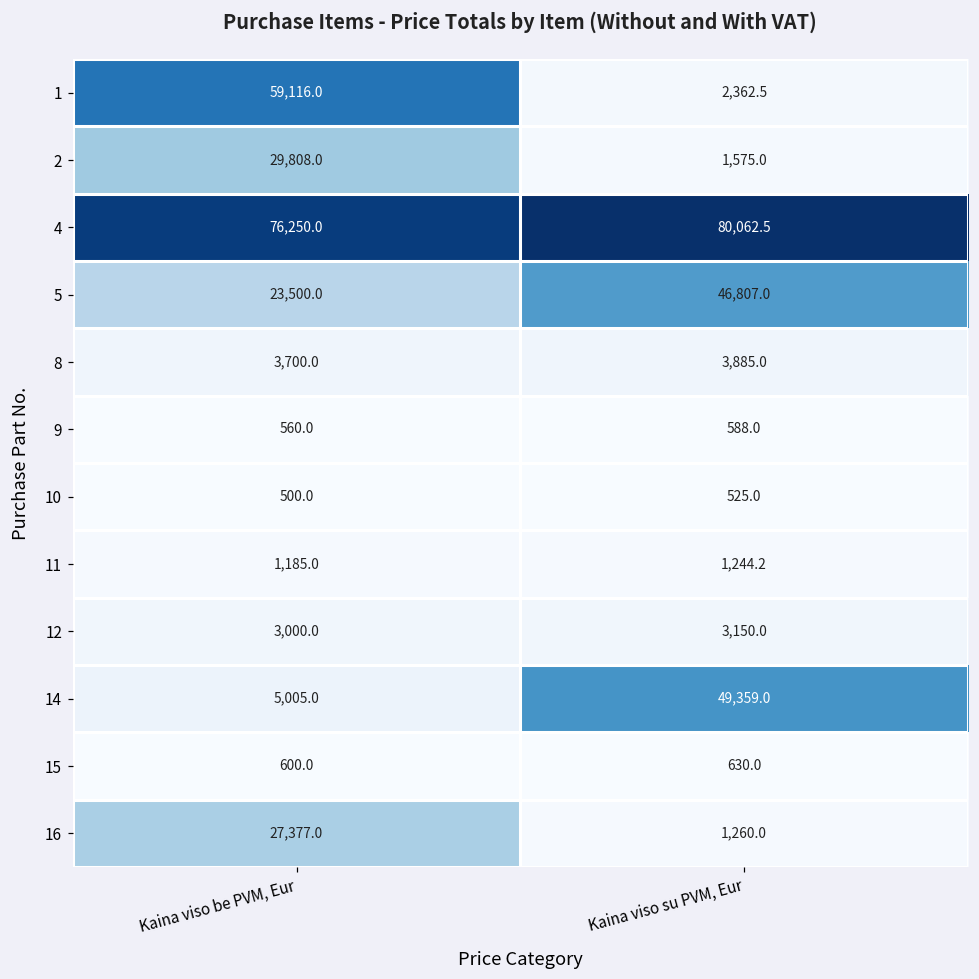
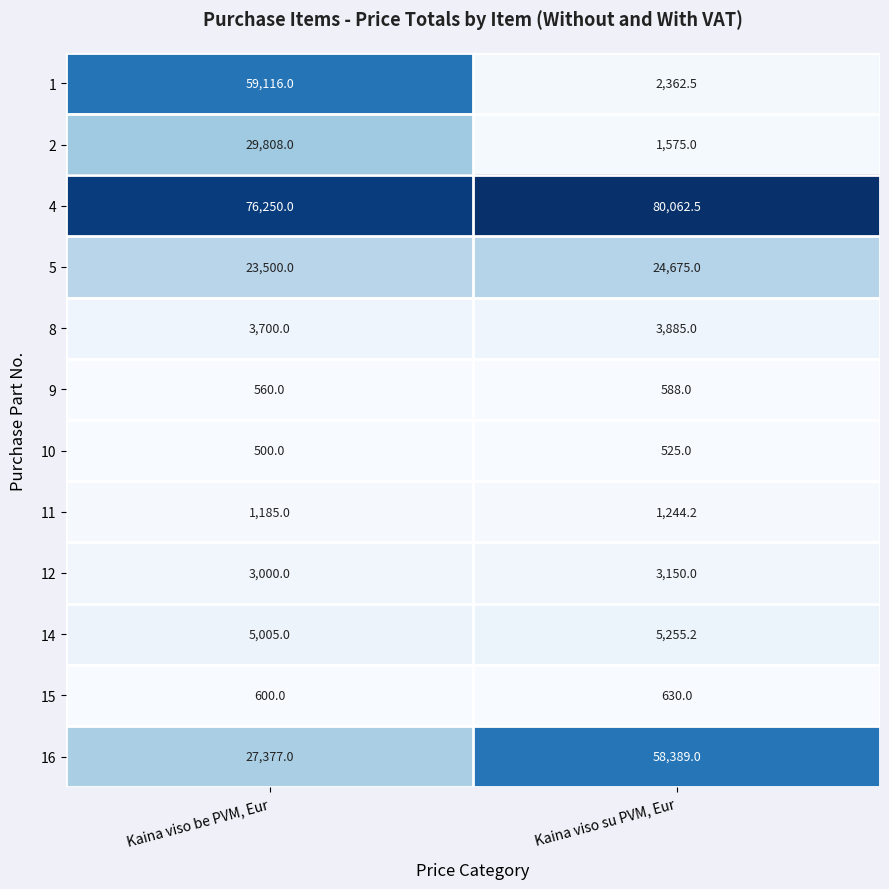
  {
    "1": {
      "Kaina viso be PVM, Eur": "59,116.0",
      "Kaina viso su PVM, Eur": "2,362.5"
    },
    "2": {
      "Kaina viso be PVM, Eur": "29,808.0",
      "Kaina viso su PVM, Eur": "1,575.0"
    },
    "4": {
      "Kaina viso be PVM, Eur": "76,250.0",
      "Kaina viso su PVM, Eur": "80,062.5"
    },
    "5": {
      "Kaina viso be PVM, Eur": "23,500.0",
-     "Kaina viso su PVM, Eur": "46,807.0"
+     "Kaina viso su PVM, Eur": "24,675.0"
    },
    "8": {
      "Kaina viso be PVM, Eur": "3,700.0",
      "Kaina viso su PVM, Eur": "3,885.0"
    },
    "9": {
      "Kaina viso be PVM, Eur": "560.0",
      "Kaina viso su PVM, Eur": "588.0"
    },
    "10": {
      "Kaina viso be PVM, Eur": "500.0",
      "Kaina viso su PVM, Eur": "525.0"
    },
    "11": {
      "Kaina viso be PVM, Eur": "1,185.0",
      "Kaina viso su PVM, Eur": "1,244.2"
    },
    "12": {
      "Kaina viso be PVM, Eur": "3,000.0",
      "Kaina viso su PVM, Eur": "3,150.0"
    },
    "14": {
      "Kaina viso be PVM, Eur": "5,005.0",
-     "Kaina viso su PVM, Eur": "49,359.0"
+     "Kaina viso su PVM, Eur": "5,255.2"
    },
    "15": {
      "Kaina viso be PVM, Eur": "600.0",
      "Kaina viso su PVM, Eur": "630.0"
    },
    "16": {
      "Kaina viso be PVM, Eur": "27,377.0",
-     "Kaina viso su PVM, Eur": "1,260.0"
+     "Kaina viso su PVM, Eur": "58,389.0"
    }
  }
